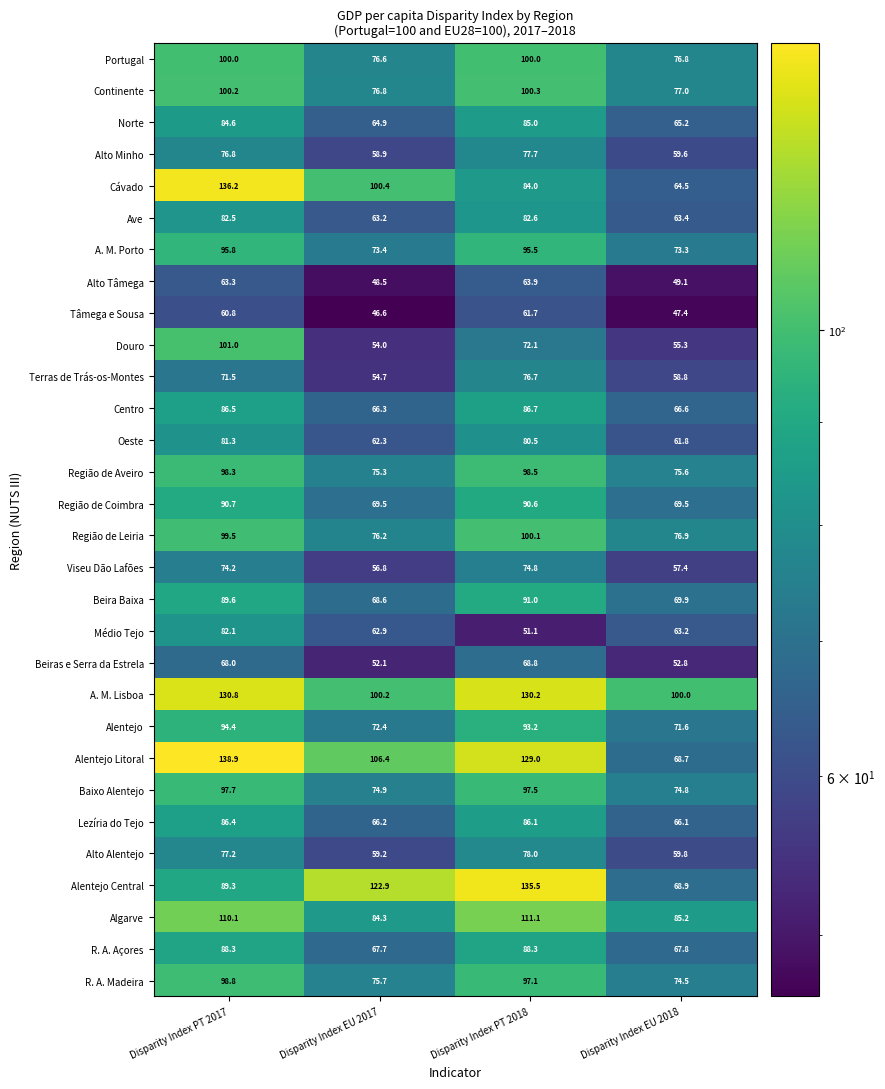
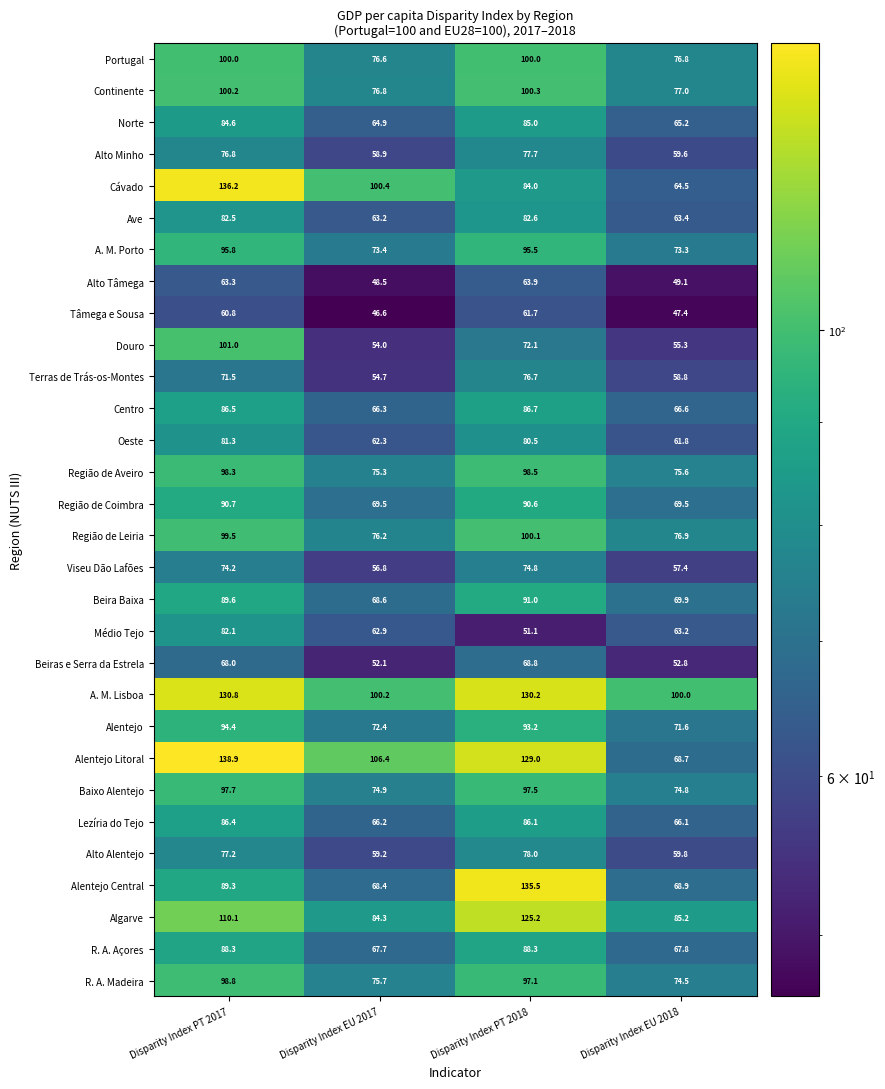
  {
    "Portugal": {
      "Disparity Index PT 2017": 100.0,
      "Disparity Index EU 2017": 76.6,
      "Disparity Index PT 2018": 100.0,
      "Disparity Index EU 2018": 76.8
    },
    "Continente": {
      "Disparity Index PT 2017": 100.2,
      "Disparity Index EU 2017": 76.8,
      "Disparity Index PT 2018": 100.3,
      "Disparity Index EU 2018": 77.0
    },
    "Norte": {
      "Disparity Index PT 2017": 84.6,
      "Disparity Index EU 2017": 64.9,
      "Disparity Index PT 2018": 85.0,
      "Disparity Index EU 2018": 65.2
    },
    "Alto Minho": {
      "Disparity Index PT 2017": 76.8,
      "Disparity Index EU 2017": 58.9,
      "Disparity Index PT 2018": 77.7,
      "Disparity Index EU 2018": 59.6
    },
    "Cávado": {
      "Disparity Index PT 2017": 136.2,
      "Disparity Index EU 2017": 100.4,
      "Disparity Index PT 2018": 84.0,
      "Disparity Index EU 2018": 64.5
    },
    "Ave": {
      "Disparity Index PT 2017": 82.5,
      "Disparity Index EU 2017": 63.2,
      "Disparity Index PT 2018": 82.6,
      "Disparity Index EU 2018": 63.4
    },
    "A. M. Porto": {
      "Disparity Index PT 2017": 95.8,
      "Disparity Index EU 2017": 73.4,
      "Disparity Index PT 2018": 95.5,
      "Disparity Index EU 2018": 73.3
    },
    "Alto Tâmega": {
      "Disparity Index PT 2017": 63.3,
      "Disparity Index EU 2017": 48.5,
      "Disparity Index PT 2018": 63.9,
      "Disparity Index EU 2018": 49.1
    },
    "Tâmega e Sousa": {
      "Disparity Index PT 2017": 60.8,
      "Disparity Index EU 2017": 46.6,
      "Disparity Index PT 2018": 61.7,
      "Disparity Index EU 2018": 47.4
    },
    "Douro": {
      "Disparity Index PT 2017": 101.0,
      "Disparity Index EU 2017": 54.0,
      "Disparity Index PT 2018": 72.1,
      "Disparity Index EU 2018": 55.3
    },
    "Terras de Trás-os-Montes": {
      "Disparity Index PT 2017": 71.5,
      "Disparity Index EU 2017": 54.7,
      "Disparity Index PT 2018": 76.7,
      "Disparity Index EU 2018": 58.8
    },
    "Centro": {
      "Disparity Index PT 2017": 86.5,
      "Disparity Index EU 2017": 66.3,
      "Disparity Index PT 2018": 86.7,
      "Disparity Index EU 2018": 66.6
    },
    "Oeste": {
      "Disparity Index PT 2017": 81.3,
      "Disparity Index EU 2017": 62.3,
      "Disparity Index PT 2018": 80.5,
      "Disparity Index EU 2018": 61.8
    },
    "Região de Aveiro": {
      "Disparity Index PT 2017": 98.3,
      "Disparity Index EU 2017": 75.3,
      "Disparity Index PT 2018": 98.5,
      "Disparity Index EU 2018": 75.6
    },
    "Região de Coimbra": {
      "Disparity Index PT 2017": 90.7,
      "Disparity Index EU 2017": 69.5,
      "Disparity Index PT 2018": 90.6,
      "Disparity Index EU 2018": 69.5
    },
    "Região de Leiria": {
      "Disparity Index PT 2017": 99.5,
      "Disparity Index EU 2017": 76.2,
      "Disparity Index PT 2018": 100.1,
      "Disparity Index EU 2018": 76.9
    },
    "Viseu Dão Lafões": {
      "Disparity Index PT 2017": 74.2,
      "Disparity Index EU 2017": 56.8,
      "Disparity Index PT 2018": 74.8,
      "Disparity Index EU 2018": 57.4
    },
    "Beira Baixa": {
      "Disparity Index PT 2017": 89.6,
      "Disparity Index EU 2017": 68.6,
      "Disparity Index PT 2018": 91.0,
      "Disparity Index EU 2018": 69.9
    },
    "Médio Tejo": {
      "Disparity Index PT 2017": 82.1,
      "Disparity Index EU 2017": 62.9,
      "Disparity Index PT 2018": 51.1,
      "Disparity Index EU 2018": 63.2
    },
    "Beiras e Serra da Estrela": {
      "Disparity Index PT 2017": 68.0,
      "Disparity Index EU 2017": 52.1,
      "Disparity Index PT 2018": 68.8,
      "Disparity Index EU 2018": 52.8
    },
    "A. M. Lisboa": {
      "Disparity Index PT 2017": 130.8,
      "Disparity Index EU 2017": 100.2,
      "Disparity Index PT 2018": 130.2,
      "Disparity Index EU 2018": 100.0
    },
    "Alentejo": {
      "Disparity Index PT 2017": 94.4,
      "Disparity Index EU 2017": 72.4,
      "Disparity Index PT 2018": 93.2,
      "Disparity Index EU 2018": 71.6
    },
    "Alentejo Litoral": {
      "Disparity Index PT 2017": 138.9,
      "Disparity Index EU 2017": 106.4,
      "Disparity Index PT 2018": 129.0,
      "Disparity Index EU 2018": 68.7
    },
    "Baixo Alentejo": {
      "Disparity Index PT 2017": 97.7,
      "Disparity Index EU 2017": 74.9,
      "Disparity Index PT 2018": 97.5,
      "Disparity Index EU 2018": 74.8
    },
    "Lezíria do Tejo": {
      "Disparity Index PT 2017": 86.4,
      "Disparity Index EU 2017": 66.2,
      "Disparity Index PT 2018": 86.1,
      "Disparity Index EU 2018": 66.1
    },
    "Alto Alentejo": {
      "Disparity Index PT 2017": 77.2,
      "Disparity Index EU 2017": 59.2,
      "Disparity Index PT 2018": 78.0,
      "Disparity Index EU 2018": 59.8
    },
    "Alentejo Central": {
      "Disparity Index PT 2017": 89.3,
-     "Disparity Index EU 2017": 122.9,
+     "Disparity Index EU 2017": 68.4,
      "Disparity Index PT 2018": 135.5,
      "Disparity Index EU 2018": 68.9
    },
    "Algarve": {
      "Disparity Index PT 2017": 110.1,
      "Disparity Index EU 2017": 84.3,
-     "Disparity Index PT 2018": 111.1,
+     "Disparity Index PT 2018": 125.2,
      "Disparity Index EU 2018": 85.2
    },
    "R. A. Açores": {
      "Disparity Index PT 2017": 88.3,
      "Disparity Index EU 2017": 67.7,
      "Disparity Index PT 2018": 88.3,
      "Disparity Index EU 2018": 67.8
    },
    "R. A. Madeira": {
      "Disparity Index PT 2017": 98.8,
      "Disparity Index EU 2017": 75.7,
      "Disparity Index PT 2018": 97.1,
      "Disparity Index EU 2018": 74.5
    }
  }
